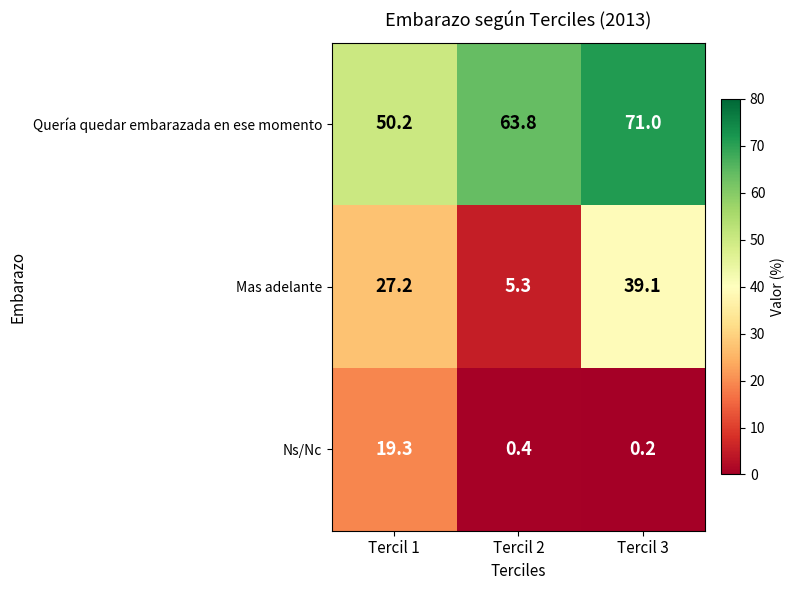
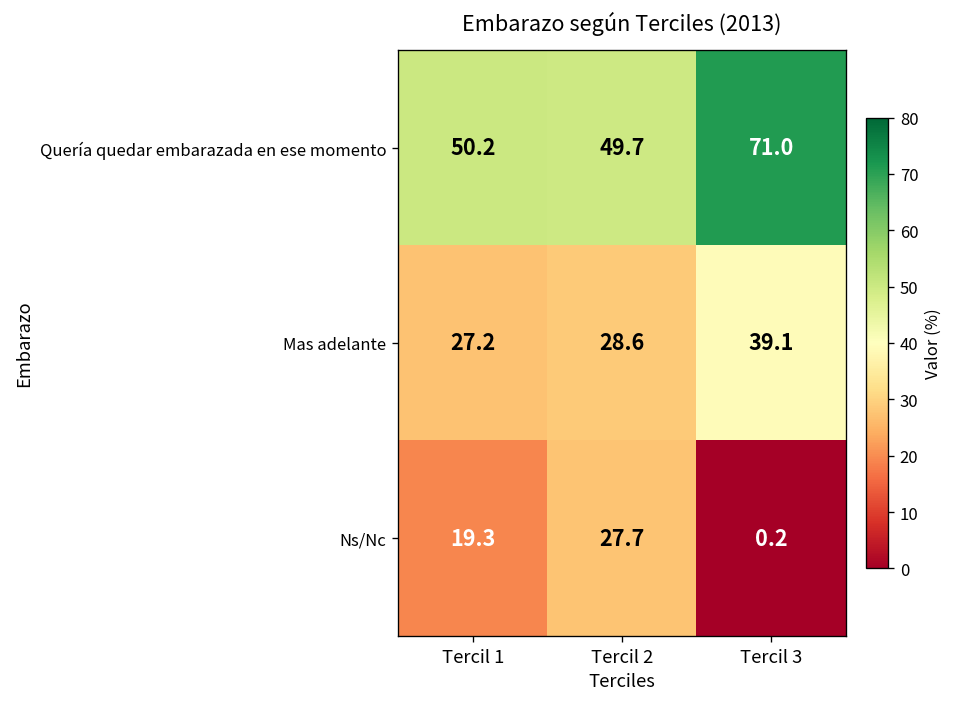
  {
    "Quería quedar embarazada en ese momento": {
      "Tercil 1": 50.2,
-     "Tercil 2": 63.8,
+     "Tercil 2": 49.7,
      "Tercil 3": 71.0
    },
    "Mas adelante": {
      "Tercil 1": 27.2,
-     "Tercil 2": 5.3,
+     "Tercil 2": 28.6,
      "Tercil 3": 39.1
    },
    "Ns/Nc": {
      "Tercil 1": 19.3,
-     "Tercil 2": 0.4,
+     "Tercil 2": 27.7,
      "Tercil 3": 0.2
    }
  }
